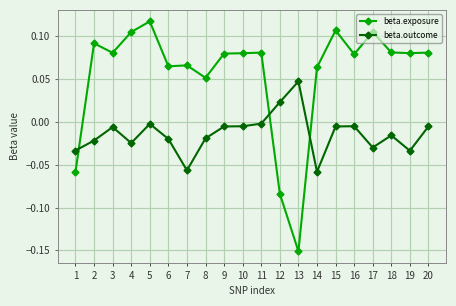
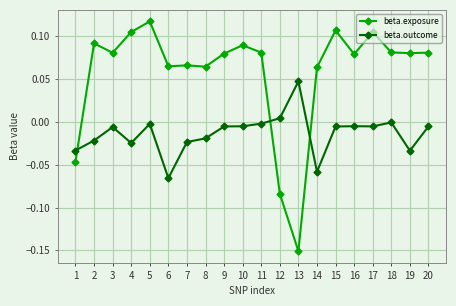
  {
    "beta.exposure": {
-     "1": -0.06,
+     "1": -0.05,
      "2": 0.09,
      "3": 0.08,
      "4": 0.10,
      "5": 0.12,
      "6": 0.06,
      "7": 0.07,
-     "8": 0.05,
+     "8": 0.06,
      "9": 0.08,
-     "10": 0.08,
+     "10": 0.09,
      "11": 0.08,
      "12": -0.08,
      "13": -0.15,
      "14": 0.06,
      "15": 0.11,
      "16": 0.08,
      "18": 0.08,
      "19": 0.08,
      "20": 0.08
    },
    "beta.outcome": {
      "1": -0.03,
      "2": -0.02,
      "3": -0.01,
      "4": -0.02,
      "5": 0.00,
-     "6": -0.02,
-     "7": -0.06,
+     "6": -0.07,
+     "7": -0.02,
      "8": -0.02,
      "9": -0.01,
      "10": -0.01,
      "11": 0.00,
-     "12": 0.02,
+     "12": 0.00,
      "13": 0.05,
      "14": -0.06,
      "15": -0.01,
      "16": -0.01,
-     "17": -0.03,
-     "18": -0.02,
+     "17": -0.01,
+     "18": 0.00,
      "19": -0.03,
      "20": -0.01
    }
  }
